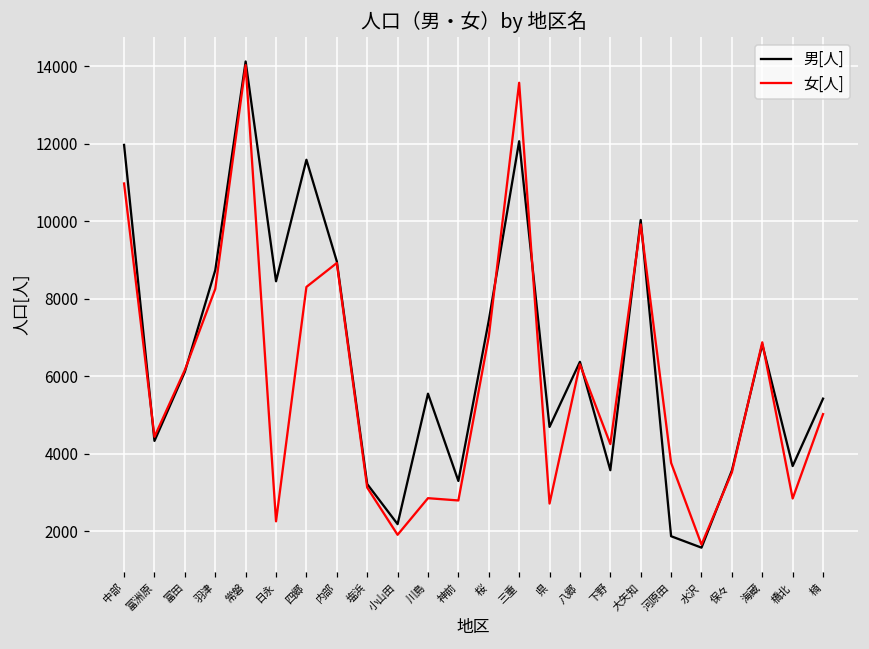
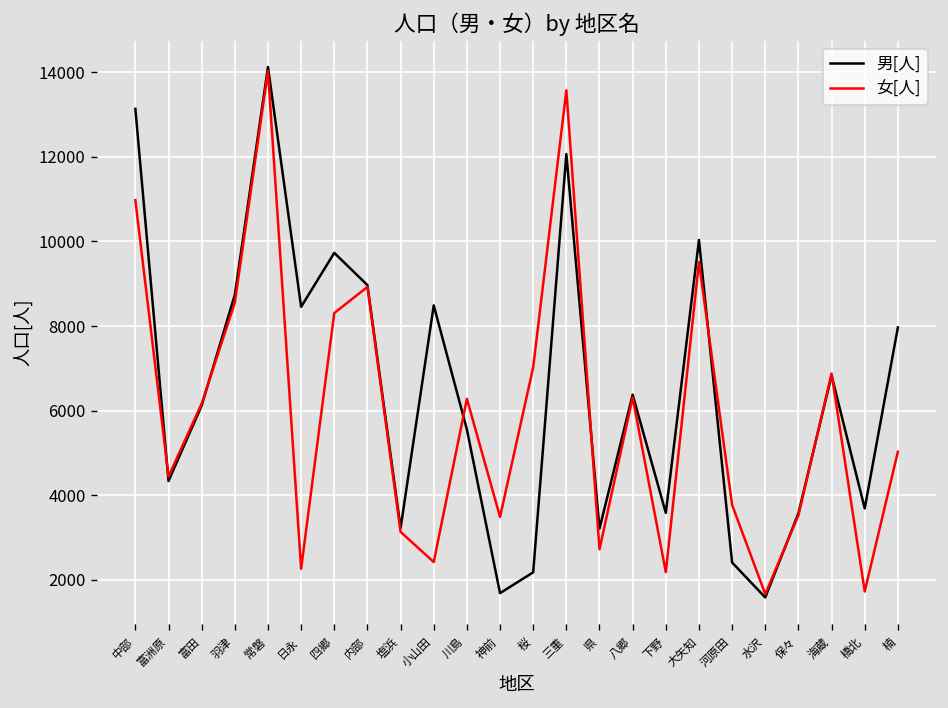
  {
    "男[人]": {
-     "中部": 12000,
+     "中部": 13100,
      "富洲原": 4300,
      "羽津": 8700,
      "常磐": 14100,
      "日永": 8500,
-     "四郷": 11600,
+     "四郷": 9700,
      "塩浜": 3200,
-     "小山田": 2200,
+     "小山田": 8500,
      "川島": 5600,
-     "神前": 3300,
-     "桜": 7400,
+     "神前": 1700,
+     "桜": 2200,
      "三重": 12100,
-     "県": 4700,
+     "県": 3200,
      "下野": 3600,
      "大矢知": 10000,
-     "河原田": 1900,
+     "河原田": 2400,
      "水沢": 1600,
      "橋北": 3700,
-     "楠": 5400
+     "楠": 8000
    },
    "女[人]": {
      "中部": 11000,
      "富洲原": 4400,
-     "羽津": 8300,
+     "羽津": 8600,
      "常磐": 14000,
      "日永": 2300,
      "四郷": 8300,
      "塩浜": 3100,
-     "小山田": 1900,
-     "川島": 2900,
-     "神前": 2800,
+     "小山田": 2400,
+     "川島": 6300,
+     "神前": 3500,
      "桜": 7000,
      "三重": 13600,
      "県": 2700,
-     "下野": 4300,
-     "大矢知": 9900,
+     "下野": 2200,
+     "大矢知": 9500,
      "河原田": 3800,
      "水沢": 1700,
-     "橋北": 2800,
+     "橋北": 1700,
      "楠": 5000
    }
  }
